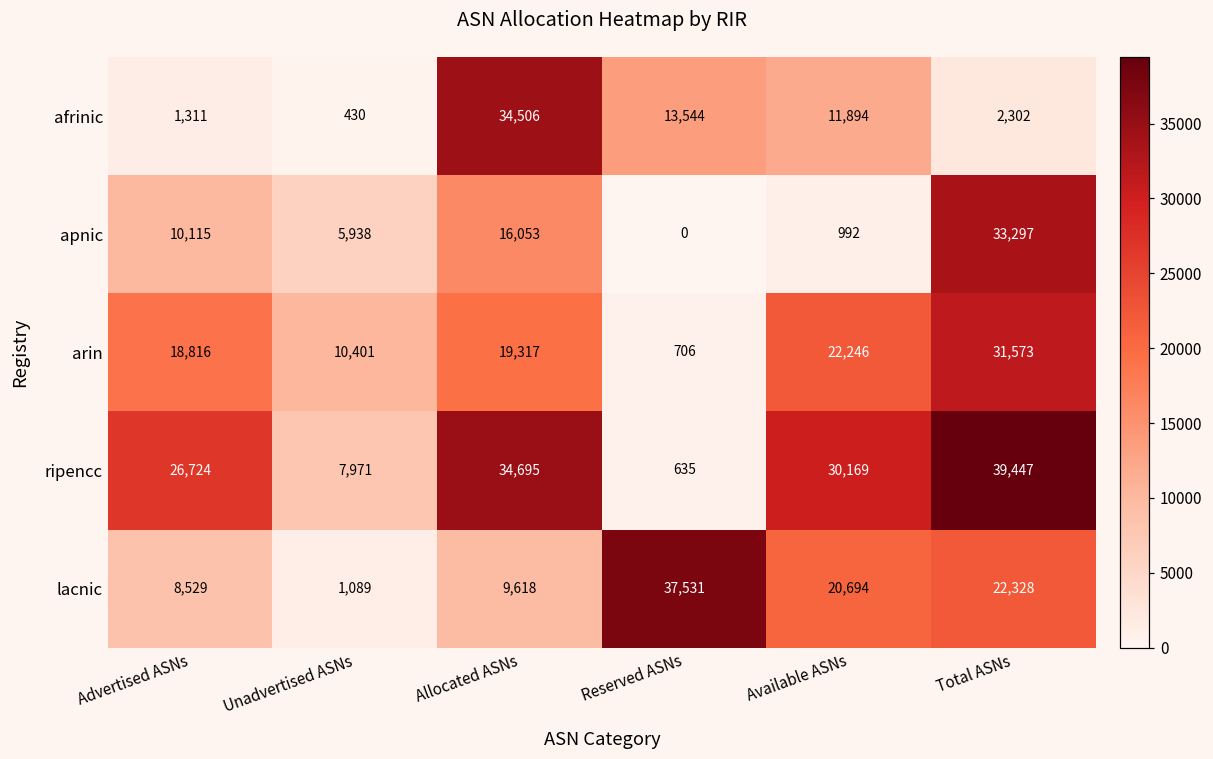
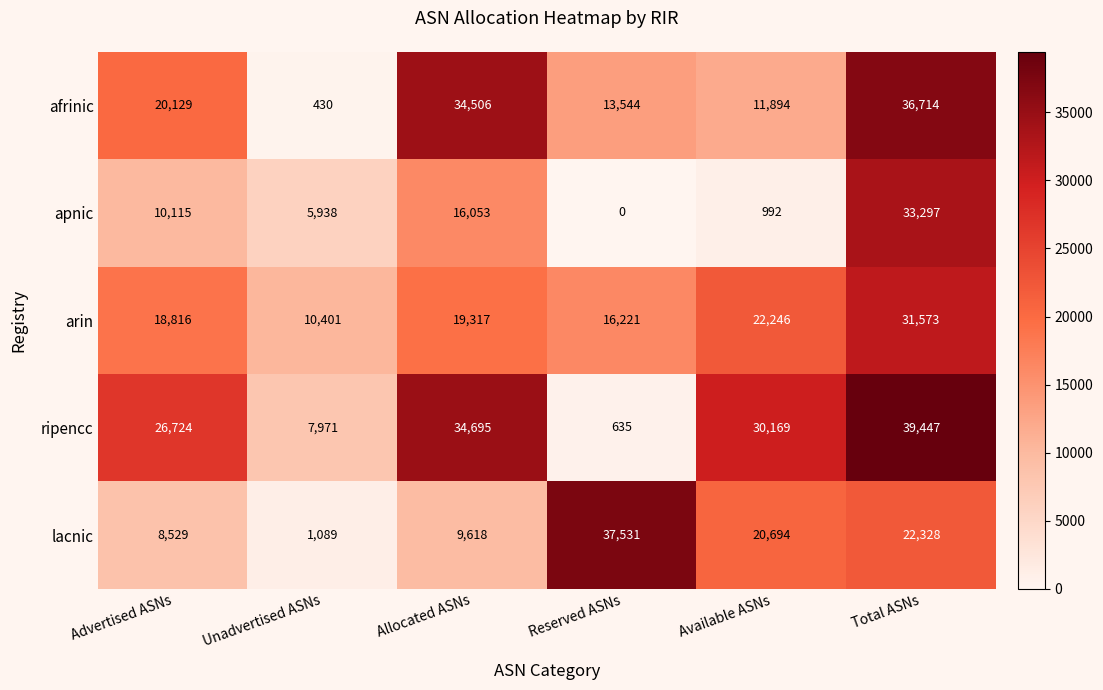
  {
    "afrinic": {
-     "Advertised ASNs": "1,311",
+     "Advertised ASNs": "20,129",
      "Unadvertised ASNs": "430",
      "Allocated ASNs": "34,506",
      "Reserved ASNs": "13,544",
      "Available ASNs": "11,894",
-     "Total ASNs": "2,302"
+     "Total ASNs": "36,714"
    },
    "apnic": {
      "Advertised ASNs": "10,115",
      "Unadvertised ASNs": "5,938",
      "Allocated ASNs": "16,053",
      "Reserved ASNs": "0",
      "Available ASNs": "992",
      "Total ASNs": "33,297"
    },
    "arin": {
      "Advertised ASNs": "18,816",
      "Unadvertised ASNs": "10,401",
      "Allocated ASNs": "19,317",
-     "Reserved ASNs": "706",
+     "Reserved ASNs": "16,221",
      "Available ASNs": "22,246",
      "Total ASNs": "31,573"
    },
    "ripencc": {
      "Advertised ASNs": "26,724",
      "Unadvertised ASNs": "7,971",
      "Allocated ASNs": "34,695",
      "Reserved ASNs": "635",
      "Available ASNs": "30,169",
      "Total ASNs": "39,447"
    },
    "lacnic": {
      "Advertised ASNs": "8,529",
      "Unadvertised ASNs": "1,089",
      "Allocated ASNs": "9,618",
      "Reserved ASNs": "37,531",
      "Available ASNs": "20,694",
      "Total ASNs": "22,328"
    }
  }
